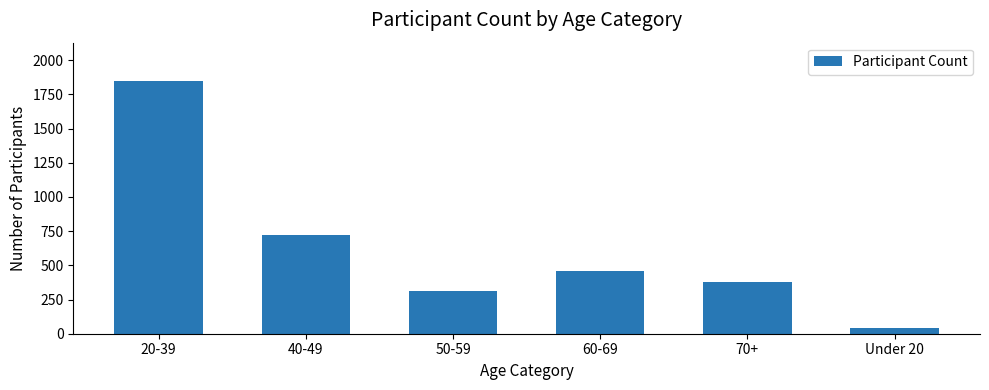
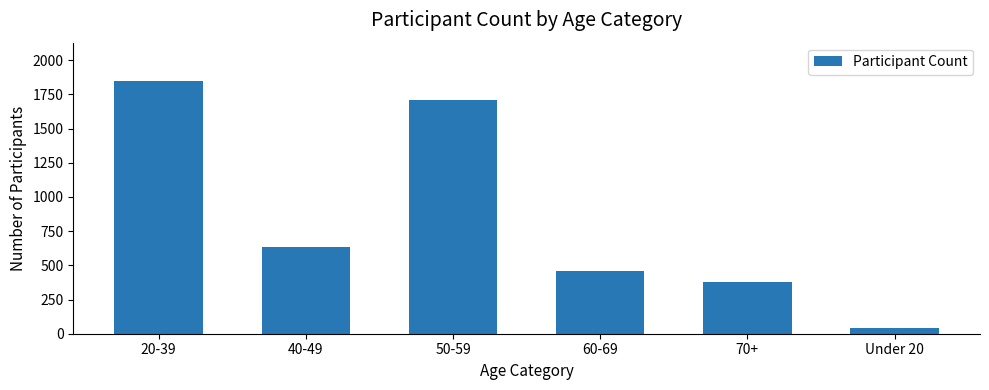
  {
    "20-39": 1850,
-   "40-49": 720,
-   "50-59": 310,
+   "40-49": 640,
+   "50-59": 1710,
    "60-69": 460,
    "70+": 380,
    "Under 20": 40
  }
